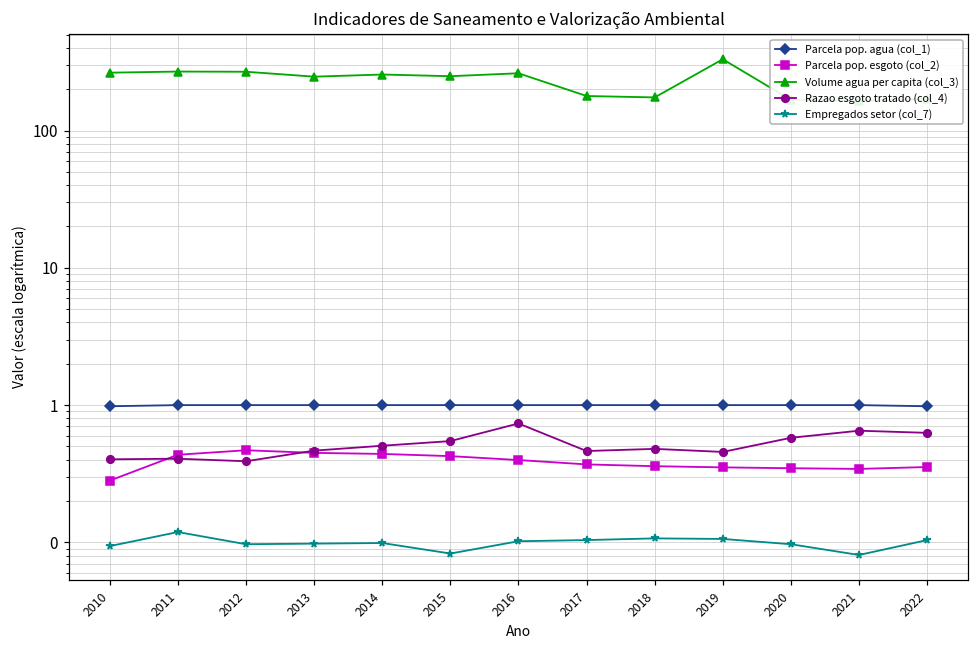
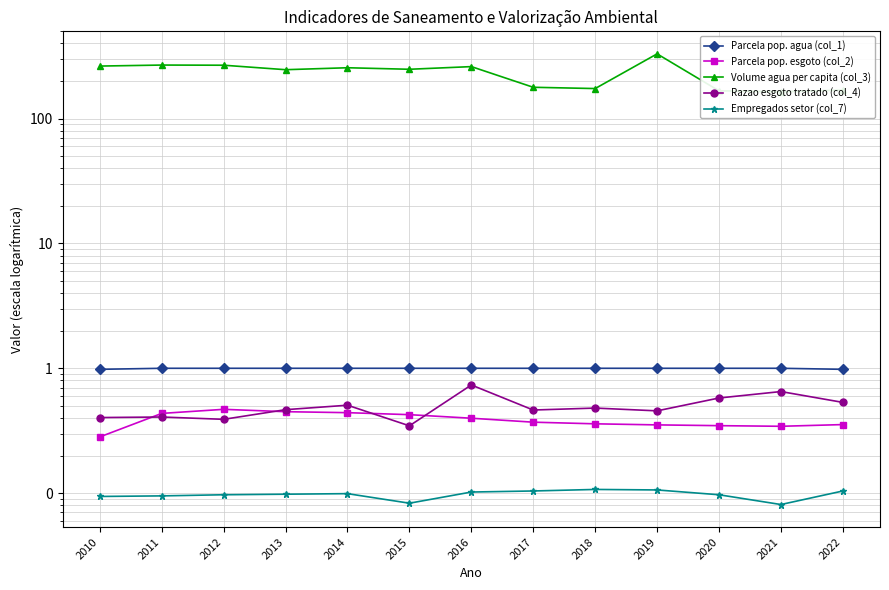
  {
    "Parcela pop. agua (col_1)": {
      "2010": 1.0,
      "2011": 1.0,
      "2012": 1.0,
      "2013": 1.0,
      "2014": 1.0,
      "2015": 1.0,
      "2016": 1.0,
      "2017": 1.0,
      "2018": 1.0,
      "2019": 1.0,
      "2020": 1.0,
      "2021": 1.0,
      "2022": 1.0
    },
    "Parcela pop. esgoto (col_2)": {
      "2010": 0.28,
      "2011": 0.44,
      "2012": 0.47,
      "2014": 0.44,
      "2015": 0.43,
      "2016": 0.40,
      "2017": 0.37,
      "2018": 0.36,
      "2019": 0.35,
      "2020": 0.35,
      "2021": 0.34,
      "2022": 0.35
    },
    "Volume agua per capita (col_3)": {
      "2010": 260,
      "2011": 270,
      "2012": 270,
      "2013": 250,
      "2014": 260,
      "2015": 250,
      "2016": 260,
      "2017": 180,
      "2018": 170,
      "2019": 330
    },
    "Razao esgoto tratado (col_4)": {
      "2010": 0.40,
      "2011": 0.41,
      "2012": 0.39,
      "2014": 0.51,
-     "2015": 0.5,
+     "2015": 0.35,
      "2016": 0.7,
      "2017": 0.46,
      "2018": 0.48,
      "2019": 0.46,
      "2020": 0.6,
      "2021": 0.7,
-     "2022": 0.6
+     "2022": 0.53
    },
    "Empregados setor (col_7)": {
      "2010": 0.09,
-     "2011": 0.12,
+     "2011": 0.10,
      "2012": 0.10,
      "2013": 0.10,
      "2014": 0.10,
      "2015": 0.08,
      "2016": 0.10,
      "2017": 0.10,
      "2018": 0.11,
      "2019": 0.11,
      "2020": 0.10,
      "2021": 0.08,
      "2022": 0.10
    }
  }
